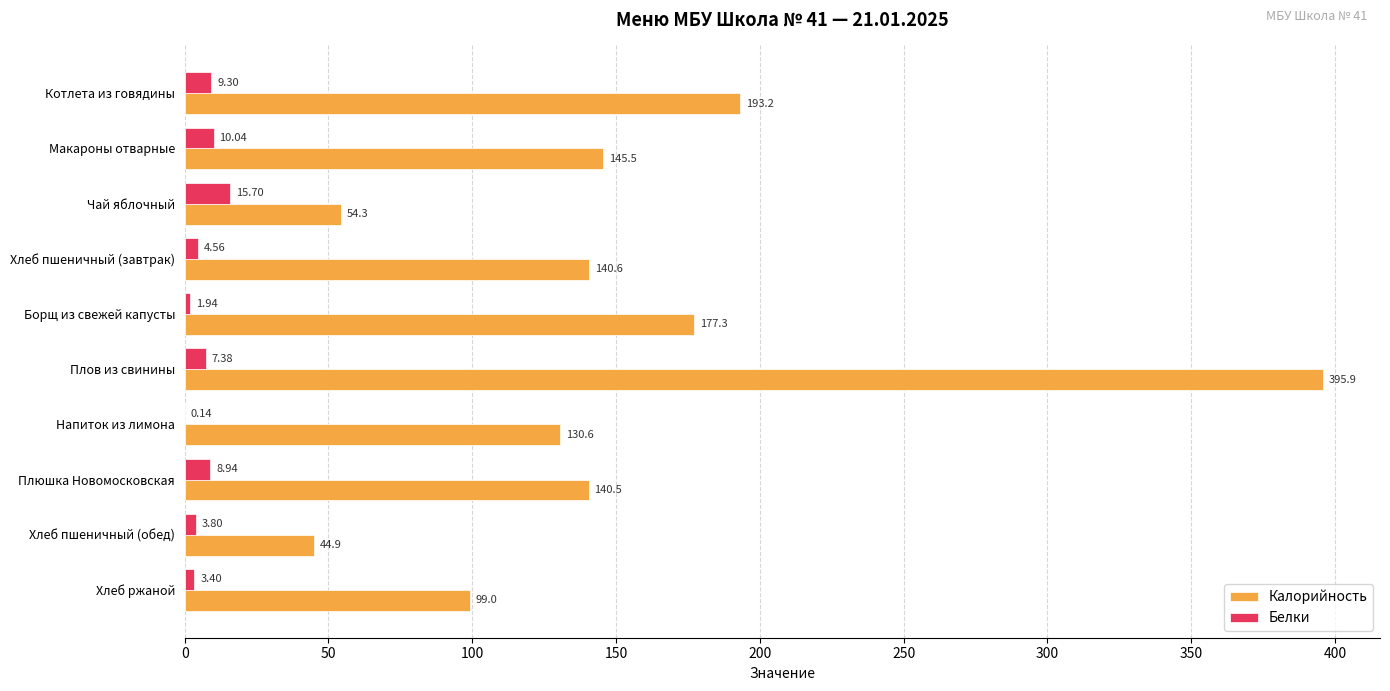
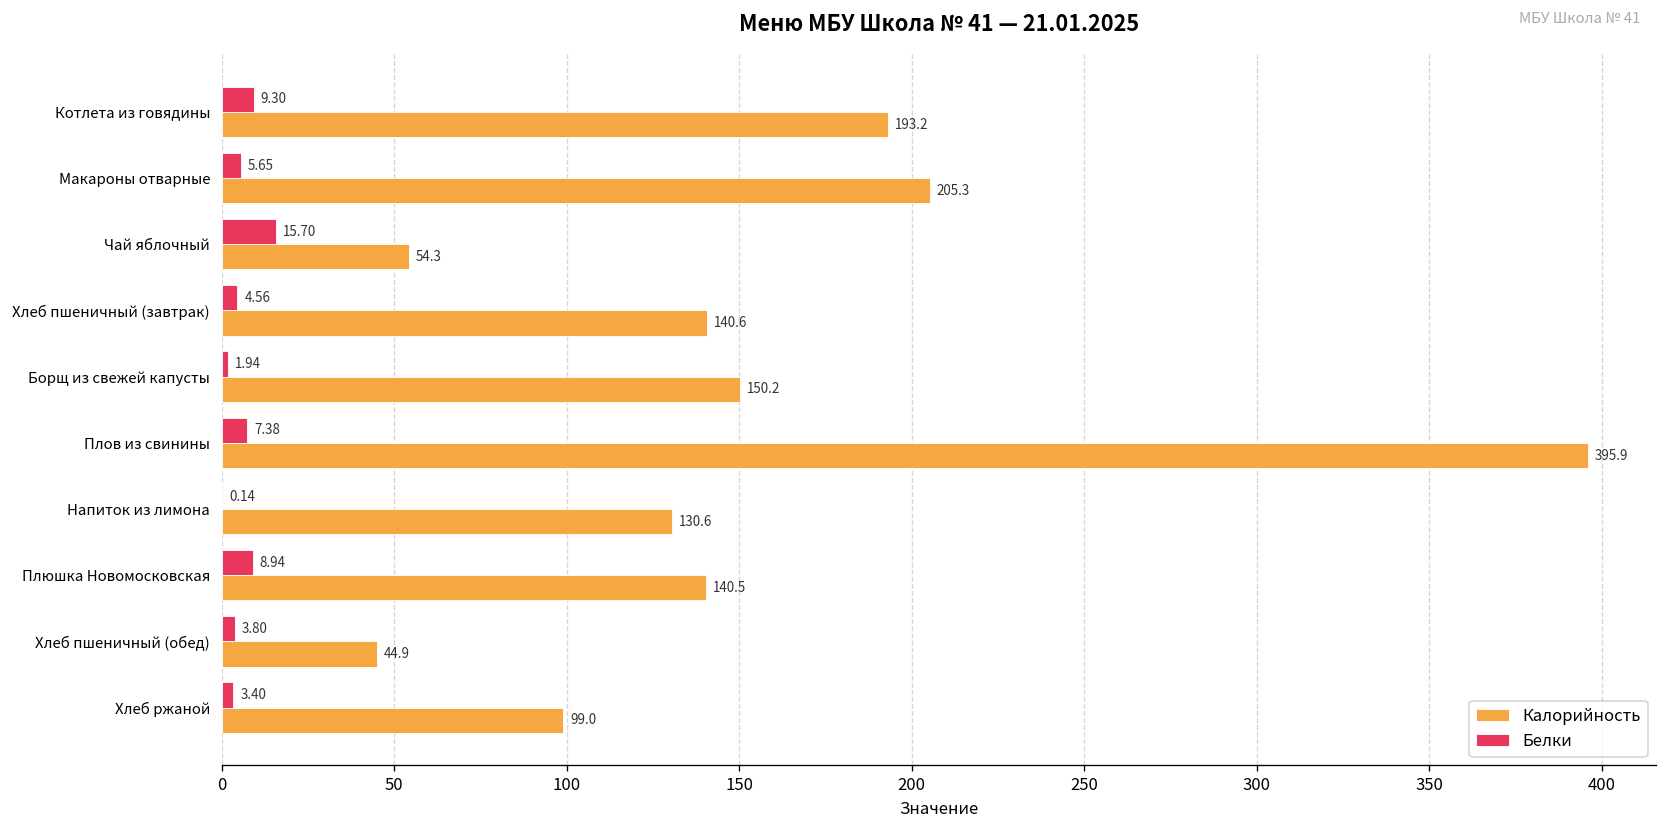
  {
    "Калорийность": {
      "Котлета из говядины": 193.2,
-     "Макароны отварные": 145.5,
+     "Макароны отварные": 205.3,
      "Чай яблочный": 54.3,
      "Хлеб пшеничный (завтрак)": 140.6,
-     "Борщ из свежей капусты": 177.3,
+     "Борщ из свежей капусты": 150.2,
      "Плов из свинины": 395.9,
      "Напиток из лимона": 130.6,
      "Плюшка Новомосковская": 140.5,
      "Хлеб пшеничный (обед)": 44.9,
      "Хлеб ржаной": 99.0
    },
    "Белки": {
      "Котлета из говядины": 9.30,
-     "Макароны отварные": 10.04,
+     "Макароны отварные": 5.65,
      "Чай яблочный": 15.70,
      "Хлеб пшеничный (завтрак)": 4.56,
      "Борщ из свежей капусты": 1.94,
      "Плов из свинины": 7.38,
      "Напиток из лимона": 0.14,
      "Плюшка Новомосковская": 8.94,
      "Хлеб пшеничный (обед)": 3.80,
      "Хлеб ржаной": 3.40
    }
  }
